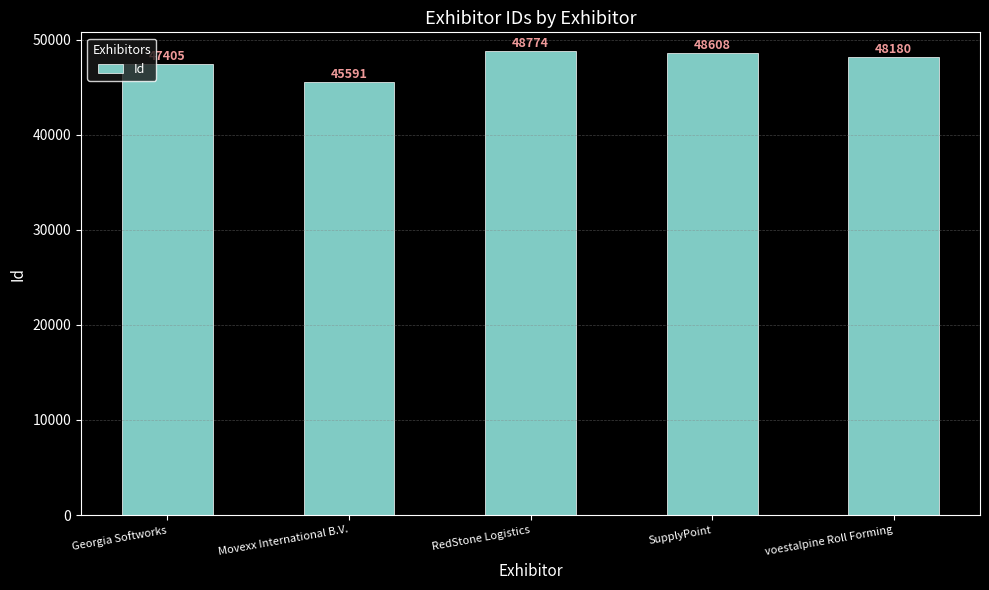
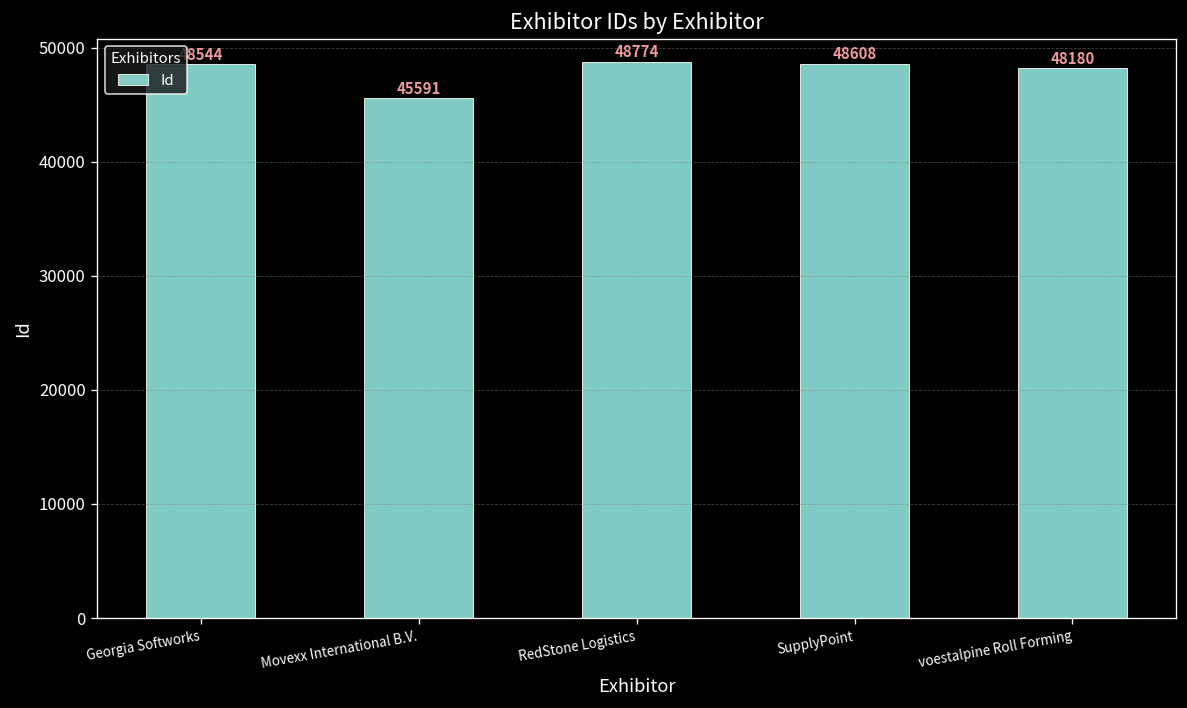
  {
-   "Georgia Softworks": 47000
+   "Georgia Softworks": 49000
  }
